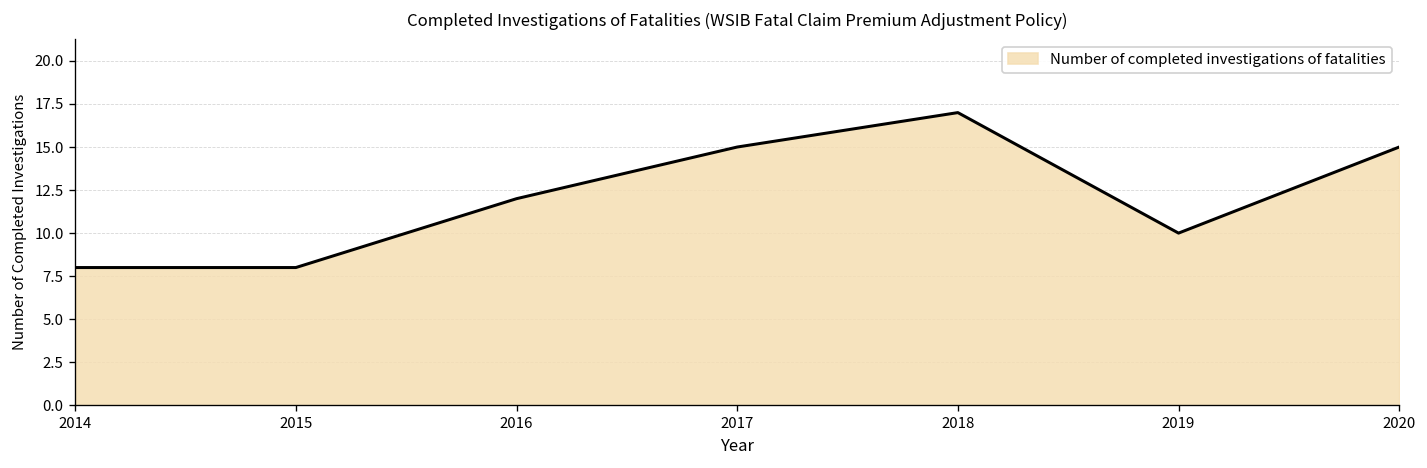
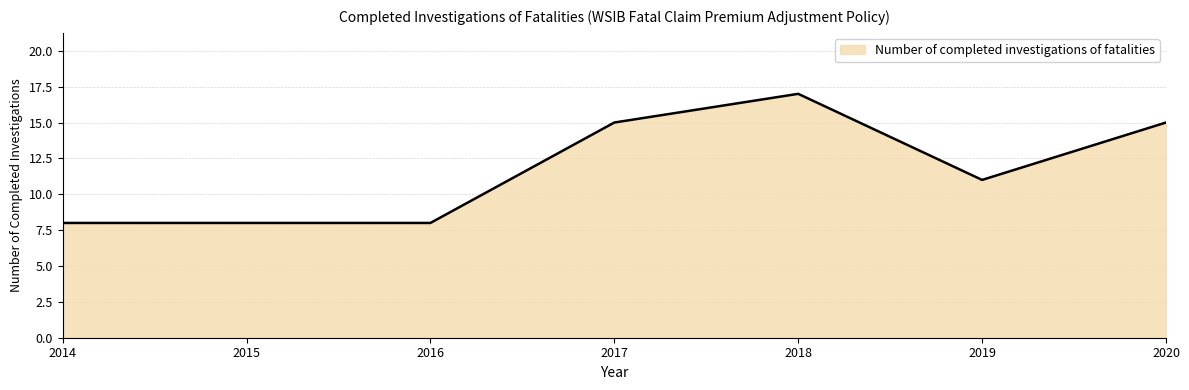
  {
    "2014": 8,
    "2015": 8,
-   "2016": 12,
+   "2016": 8,
    "2017": 15,
    "2018": 17,
-   "2019": 10,
+   "2019": 11,
    "2020": 15
  }
